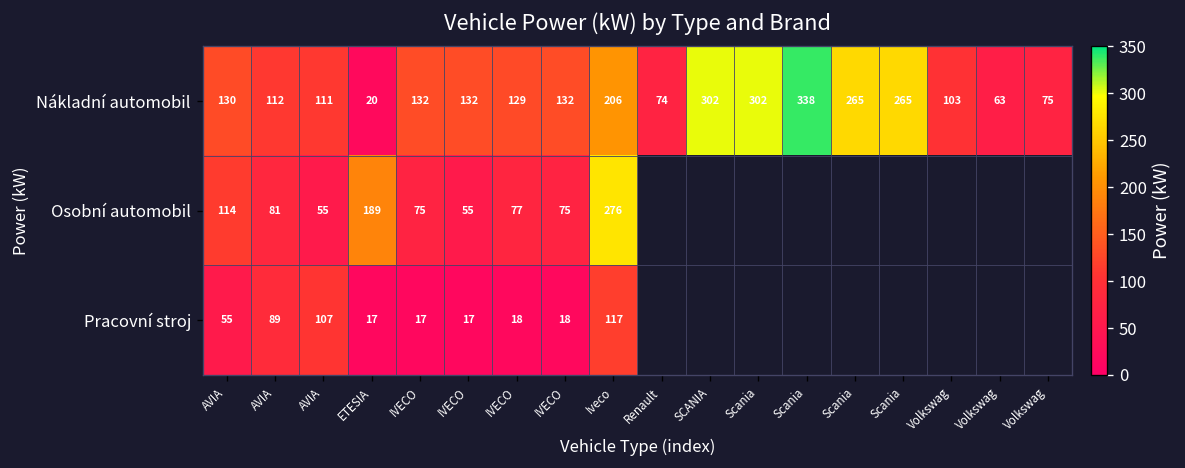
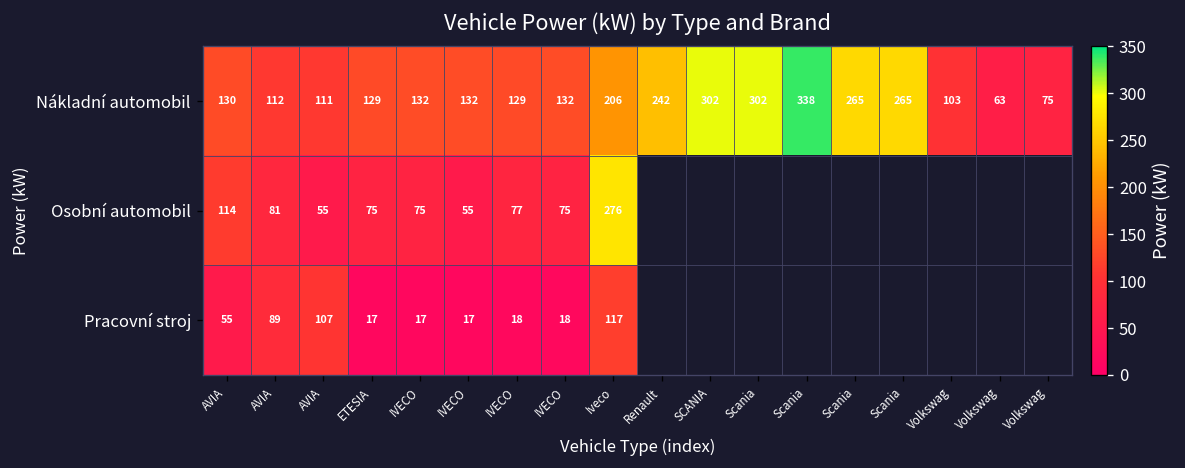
  {
    "Nákladní automobil": {
-     "ETESIA": 20,
+     "ETESIA": 129,
      "Iveco": 206,
-     "Renault": 74,
+     "Renault": 242,
      "SCANIA": 302
    },
    "Osobní automobil": {
-     "ETESIA": 189,
+     "ETESIA": 75,
      "Iveco": 276
    },
    "Pracovní stroj": {
      "ETESIA": 17,
      "Iveco": 117
    }
  }
